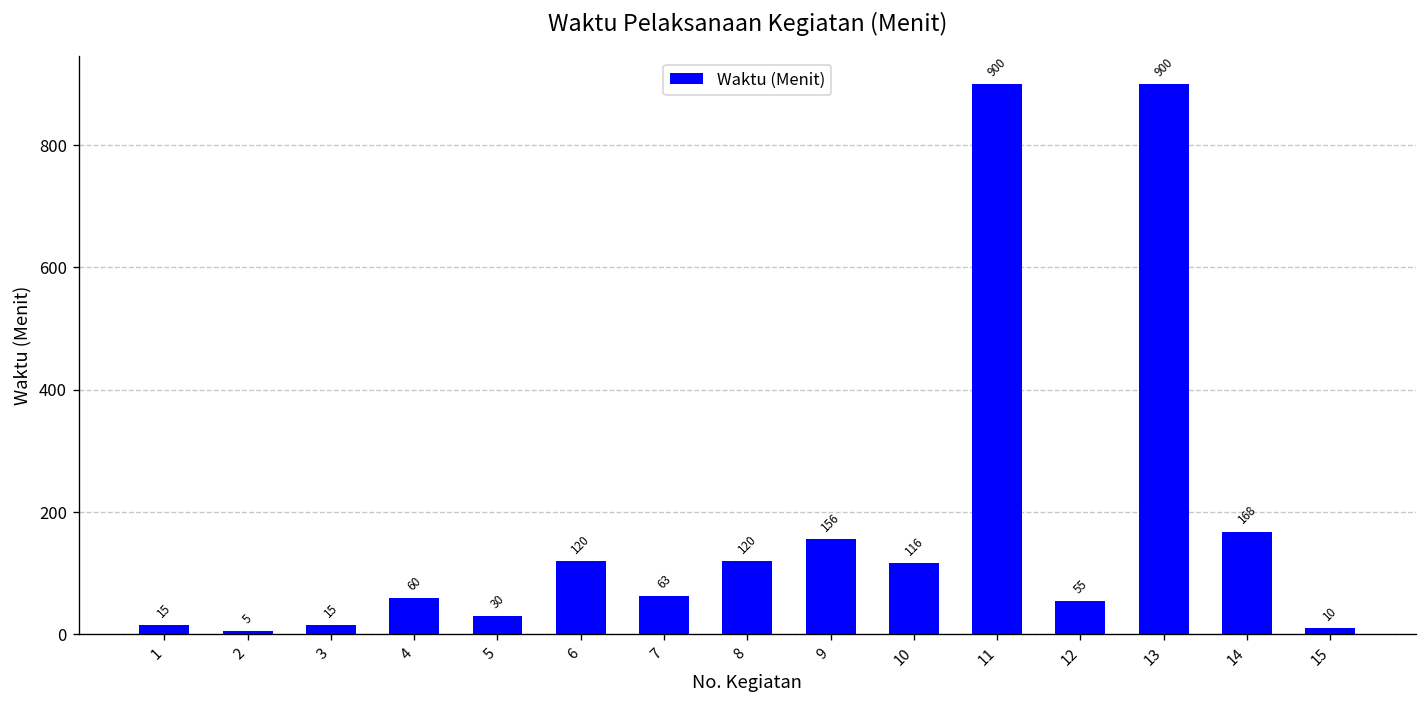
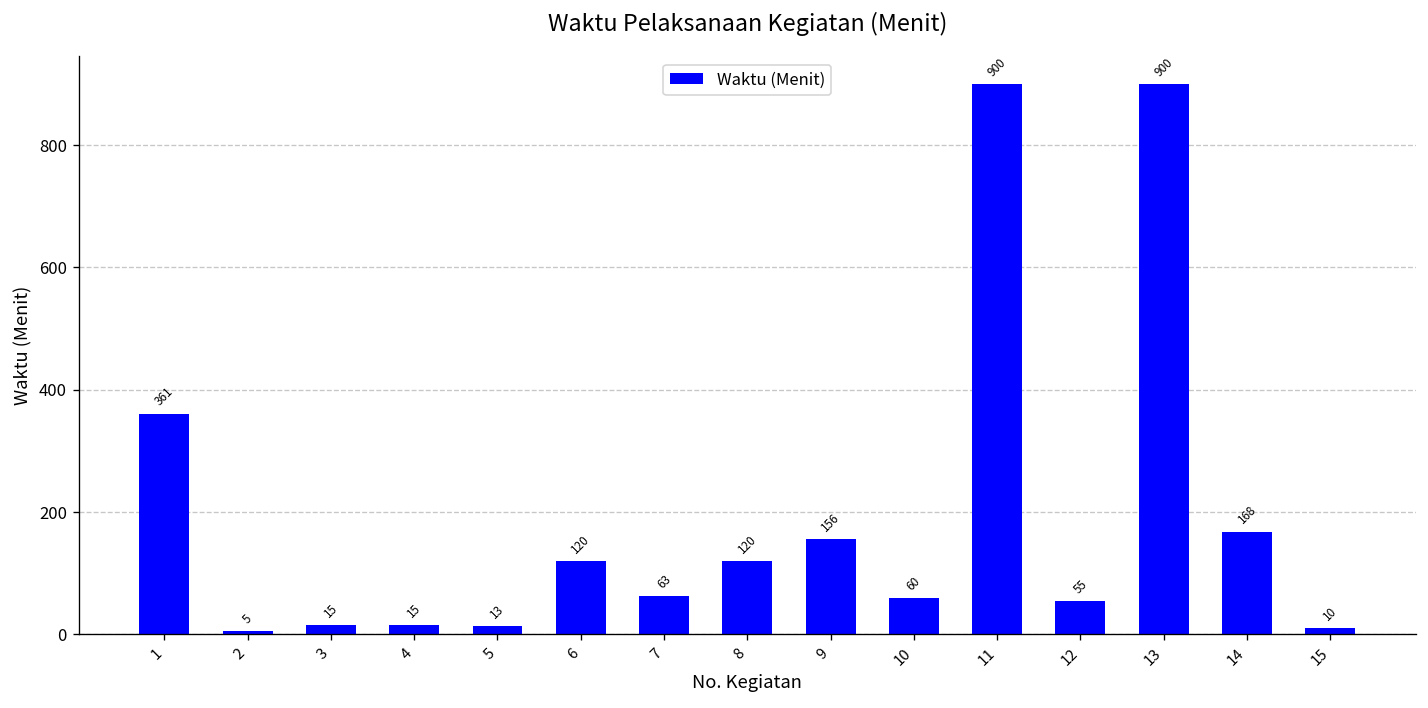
  {
-   "1": 15,
+   "1": 361,
    "2": 5,
    "3": 15,
-   "4": 60,
-   "5": 30,
+   "4": 15,
+   "5": 13,
    "6": 120,
    "7": 63,
    "8": 120,
    "9": 156,
-   "10": 116,
+   "10": 60,
    "11": 900,
    "12": 55,
    "13": 900,
    "14": 168,
    "15": 10
  }
